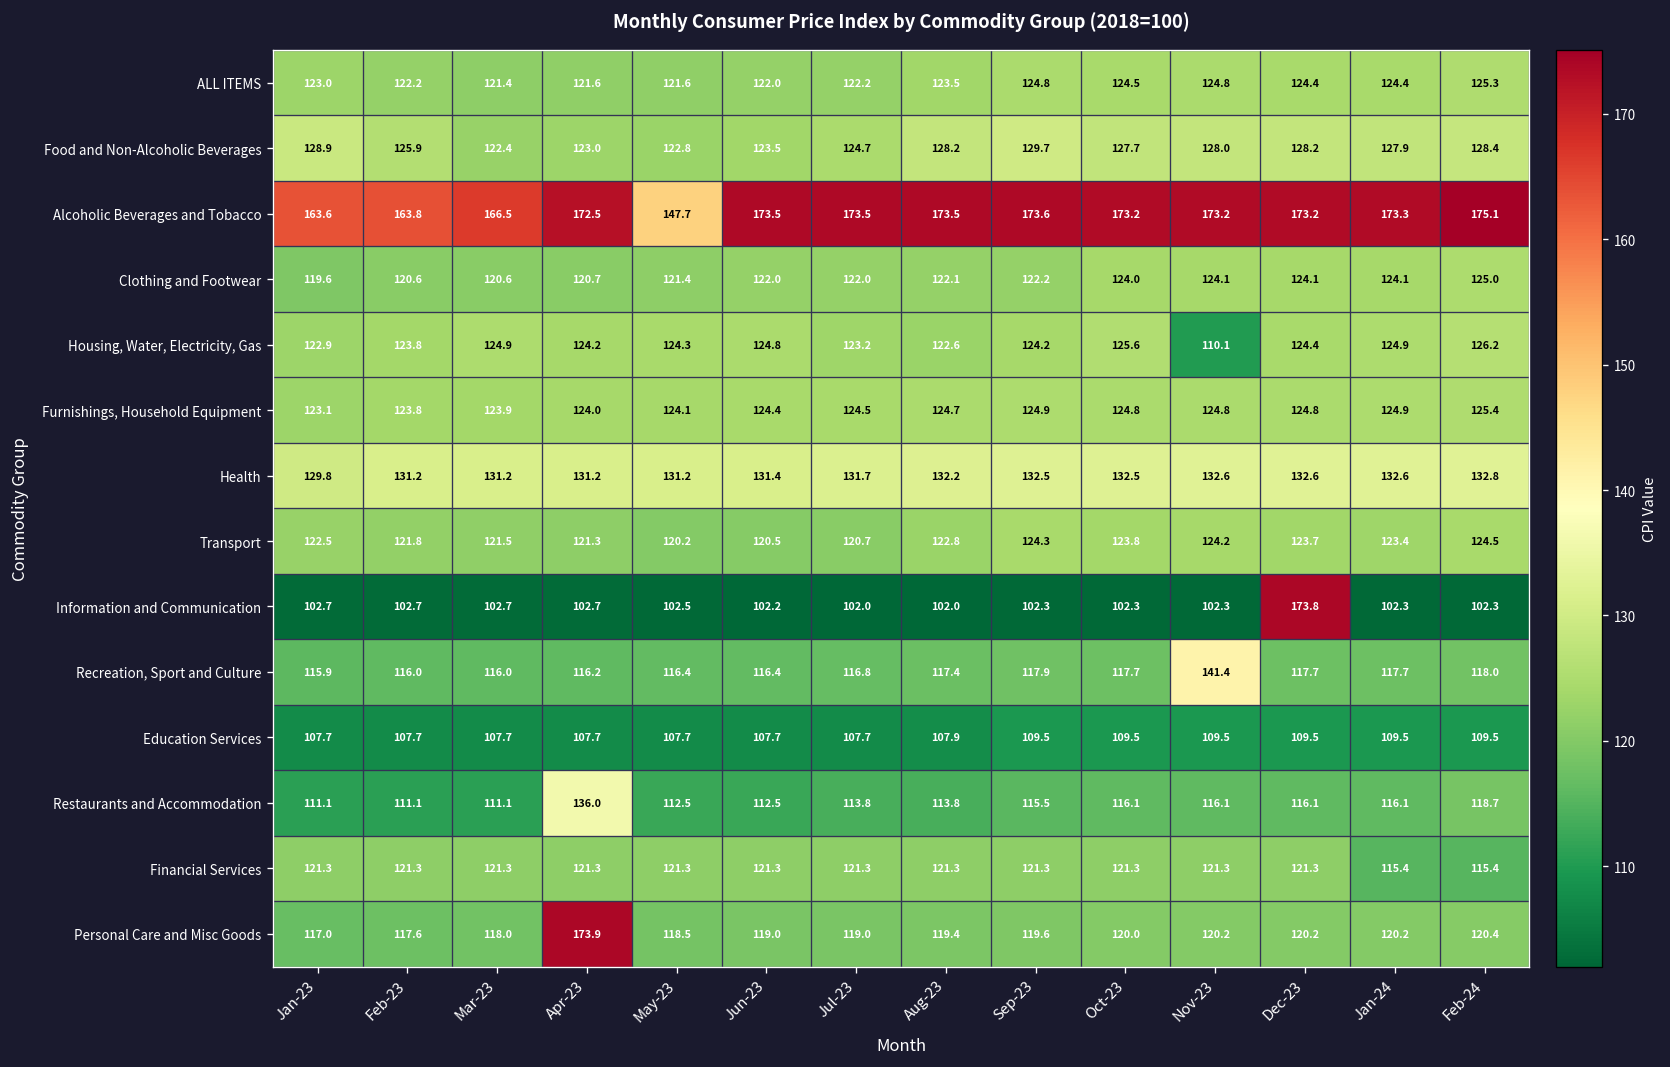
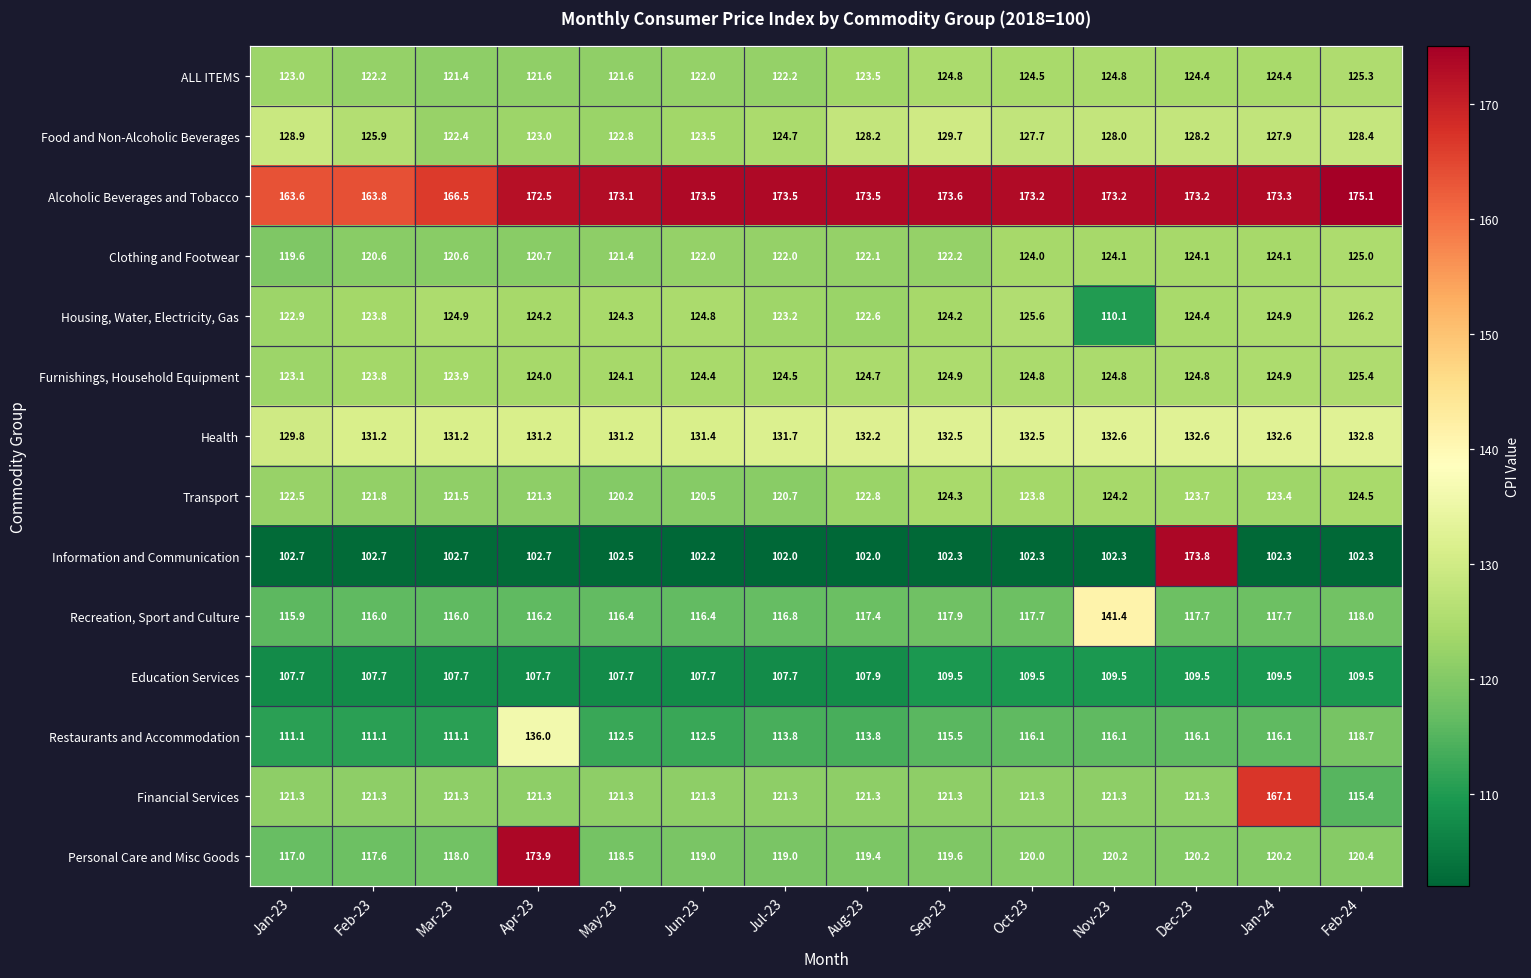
  {
    "ALL ITEMS": {
      "Jan-23": 123.0,
      "Feb-23": 122.2,
      "Mar-23": 121.4,
      "Apr-23": 121.6,
      "May-23": 121.6,
      "Jun-23": 122.0,
      "Jul-23": 122.2,
      "Aug-23": 123.5,
      "Sep-23": 124.8,
      "Oct-23": 124.5,
      "Nov-23": 124.8,
      "Dec-23": 124.4,
      "Jan-24": 124.4,
      "Feb-24": 125.3
    },
    "Food and Non-Alcoholic Beverages": {
      "Jan-23": 128.9,
      "Feb-23": 125.9,
      "Mar-23": 122.4,
      "Apr-23": 123.0,
      "May-23": 122.8,
      "Jun-23": 123.5,
      "Jul-23": 124.7,
      "Aug-23": 128.2,
      "Sep-23": 129.7,
      "Oct-23": 127.7,
      "Nov-23": 128.0,
      "Dec-23": 128.2,
      "Jan-24": 127.9,
      "Feb-24": 128.4
    },
    "Alcoholic Beverages and Tobacco": {
      "Jan-23": 163.6,
      "Feb-23": 163.8,
      "Mar-23": 166.5,
      "Apr-23": 172.5,
-     "May-23": 147.7,
+     "May-23": 173.1,
      "Jun-23": 173.5,
      "Jul-23": 173.5,
      "Aug-23": 173.5,
      "Sep-23": 173.6,
      "Oct-23": 173.2,
      "Nov-23": 173.2,
      "Dec-23": 173.2,
      "Jan-24": 173.3,
      "Feb-24": 175.1
    },
    "Clothing and Footwear": {
      "Jan-23": 119.6,
      "Feb-23": 120.6,
      "Mar-23": 120.6,
      "Apr-23": 120.7,
      "May-23": 121.4,
      "Jun-23": 122.0,
      "Jul-23": 122.0,
      "Aug-23": 122.1,
      "Sep-23": 122.2,
      "Oct-23": 124.0,
      "Nov-23": 124.1,
      "Dec-23": 124.1,
      "Jan-24": 124.1,
      "Feb-24": 125.0
    },
    "Housing, Water, Electricity, Gas": {
      "Jan-23": 122.9,
      "Feb-23": 123.8,
      "Mar-23": 124.9,
      "Apr-23": 124.2,
      "May-23": 124.3,
      "Jun-23": 124.8,
      "Jul-23": 123.2,
      "Aug-23": 122.6,
      "Sep-23": 124.2,
      "Oct-23": 125.6,
      "Nov-23": 110.1,
      "Dec-23": 124.4,
      "Jan-24": 124.9,
      "Feb-24": 126.2
    },
    "Furnishings, Household Equipment": {
      "Jan-23": 123.1,
      "Feb-23": 123.8,
      "Mar-23": 123.9,
      "Apr-23": 124.0,
      "May-23": 124.1,
      "Jun-23": 124.4,
      "Jul-23": 124.5,
      "Aug-23": 124.7,
      "Sep-23": 124.9,
      "Oct-23": 124.8,
      "Nov-23": 124.8,
      "Dec-23": 124.8,
      "Jan-24": 124.9,
      "Feb-24": 125.4
    },
    "Health": {
      "Jan-23": 129.8,
      "Feb-23": 131.2,
      "Mar-23": 131.2,
      "Apr-23": 131.2,
      "May-23": 131.2,
      "Jun-23": 131.4,
      "Jul-23": 131.7,
      "Aug-23": 132.2,
      "Sep-23": 132.5,
      "Oct-23": 132.5,
      "Nov-23": 132.6,
      "Dec-23": 132.6,
      "Jan-24": 132.6,
      "Feb-24": 132.8
    },
    "Transport": {
      "Jan-23": 122.5,
      "Feb-23": 121.8,
      "Mar-23": 121.5,
      "Apr-23": 121.3,
      "May-23": 120.2,
      "Jun-23": 120.5,
      "Jul-23": 120.7,
      "Aug-23": 122.8,
      "Sep-23": 124.3,
      "Oct-23": 123.8,
      "Nov-23": 124.2,
      "Dec-23": 123.7,
      "Jan-24": 123.4,
      "Feb-24": 124.5
    },
    "Information and Communication": {
      "Jan-23": 102.7,
      "Feb-23": 102.7,
      "Mar-23": 102.7,
      "Apr-23": 102.7,
      "May-23": 102.5,
      "Jun-23": 102.2,
      "Jul-23": 102.0,
      "Aug-23": 102.0,
      "Sep-23": 102.3,
      "Oct-23": 102.3,
      "Nov-23": 102.3,
      "Dec-23": 173.8,
      "Jan-24": 102.3,
      "Feb-24": 102.3
    },
    "Recreation, Sport and Culture": {
      "Jan-23": 115.9,
      "Feb-23": 116.0,
      "Mar-23": 116.0,
      "Apr-23": 116.2,
      "May-23": 116.4,
      "Jun-23": 116.4,
      "Jul-23": 116.8,
      "Aug-23": 117.4,
      "Sep-23": 117.9,
      "Oct-23": 117.7,
      "Nov-23": 141.4,
      "Dec-23": 117.7,
      "Jan-24": 117.7,
      "Feb-24": 118.0
    },
    "Education Services": {
      "Jan-23": 107.7,
      "Feb-23": 107.7,
      "Mar-23": 107.7,
      "Apr-23": 107.7,
      "May-23": 107.7,
      "Jun-23": 107.7,
      "Jul-23": 107.7,
      "Aug-23": 107.9,
      "Sep-23": 109.5,
      "Oct-23": 109.5,
      "Nov-23": 109.5,
      "Dec-23": 109.5,
      "Jan-24": 109.5,
      "Feb-24": 109.5
    },
    "Restaurants and Accommodation": {
      "Jan-23": 111.1,
      "Feb-23": 111.1,
      "Mar-23": 111.1,
      "Apr-23": 136.0,
      "May-23": 112.5,
      "Jun-23": 112.5,
      "Jul-23": 113.8,
      "Aug-23": 113.8,
      "Sep-23": 115.5,
      "Oct-23": 116.1,
      "Nov-23": 116.1,
      "Dec-23": 116.1,
      "Jan-24": 116.1,
      "Feb-24": 118.7
    },
    "Financial Services": {
      "Jan-23": 121.3,
      "Feb-23": 121.3,
      "Mar-23": 121.3,
      "Apr-23": 121.3,
      "May-23": 121.3,
      "Jun-23": 121.3,
      "Jul-23": 121.3,
      "Aug-23": 121.3,
      "Sep-23": 121.3,
      "Oct-23": 121.3,
      "Nov-23": 121.3,
      "Dec-23": 121.3,
-     "Jan-24": 115.4,
+     "Jan-24": 167.1,
      "Feb-24": 115.4
    },
    "Personal Care and Misc Goods": {
      "Jan-23": 117.0,
      "Feb-23": 117.6,
      "Mar-23": 118.0,
      "Apr-23": 173.9,
      "May-23": 118.5,
      "Jun-23": 119.0,
      "Jul-23": 119.0,
      "Aug-23": 119.4,
      "Sep-23": 119.6,
      "Oct-23": 120.0,
      "Nov-23": 120.2,
      "Dec-23": 120.2,
      "Jan-24": 120.2,
      "Feb-24": 120.4
    }
  }
